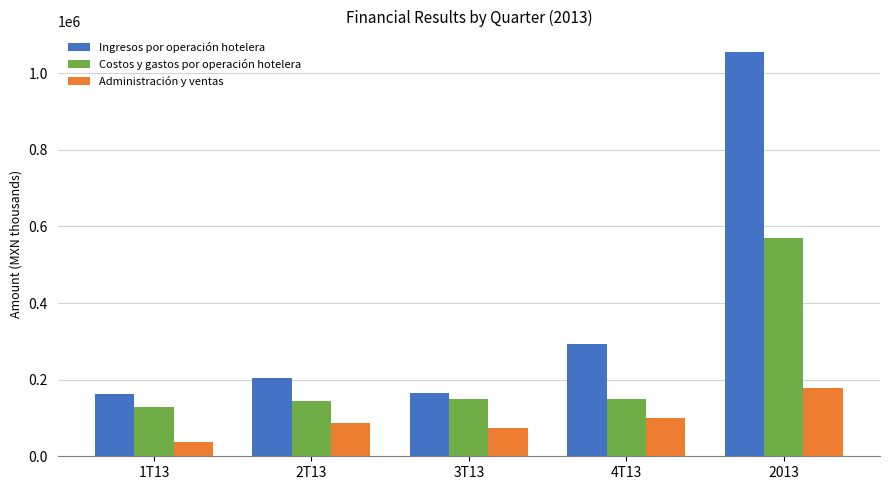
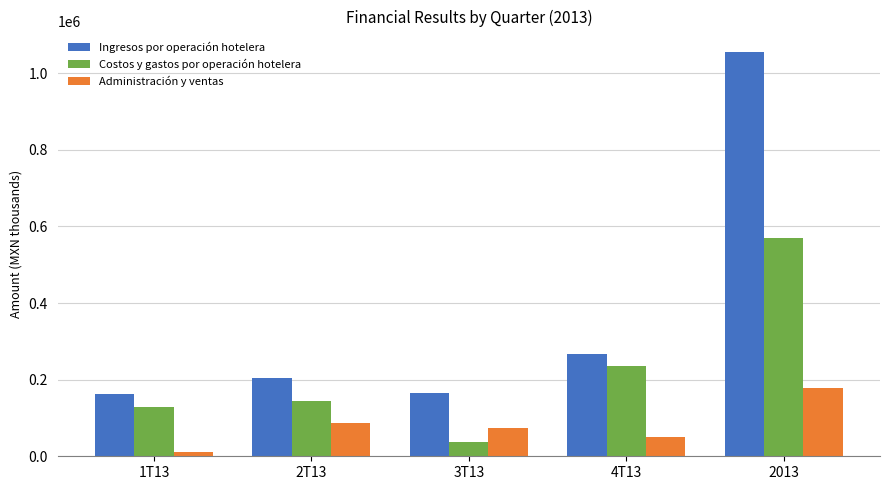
  {
    "Ingresos por operación hotelera": {
      "1T13": 160000,
      "2T13": 210000,
      "3T13": 160000,
-     "4T13": 290000,
+     "4T13": 270000,
      "2013": 1060000
    },
    "Costos y gastos por operación hotelera": {
      "1T13": 130000,
      "2T13": 150000,
-     "3T13": 150000,
-     "4T13": 150000,
+     "3T13": 40000,
+     "4T13": 230000,
      "2013": 570000
    },
    "Administración y ventas": {
-     "1T13": 40000,
+     "1T13": 10000,
      "2T13": 90000,
      "3T13": 70000,
-     "4T13": 100000,
+     "4T13": 50000,
      "2013": 180000
    }
  }
